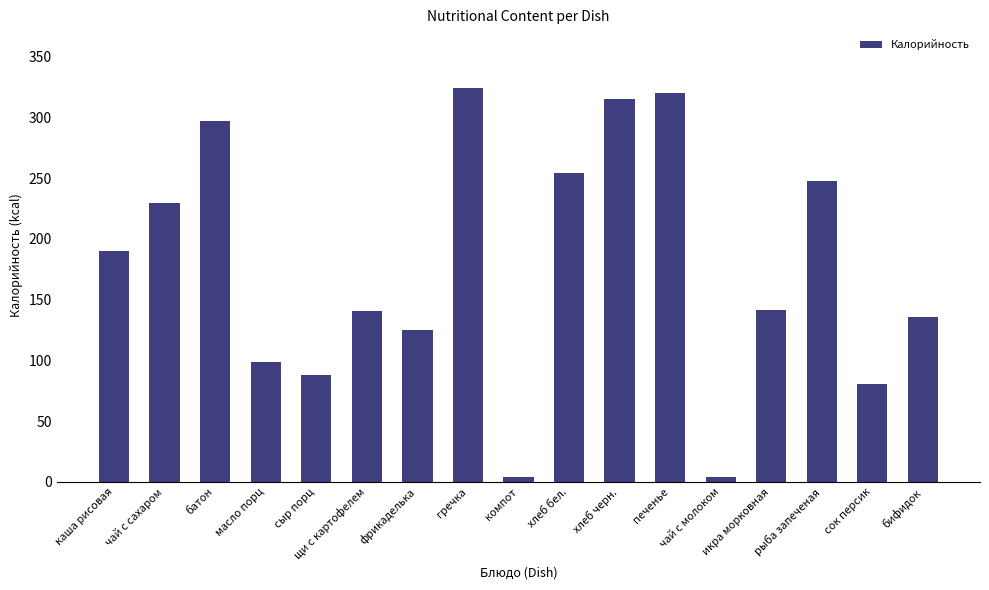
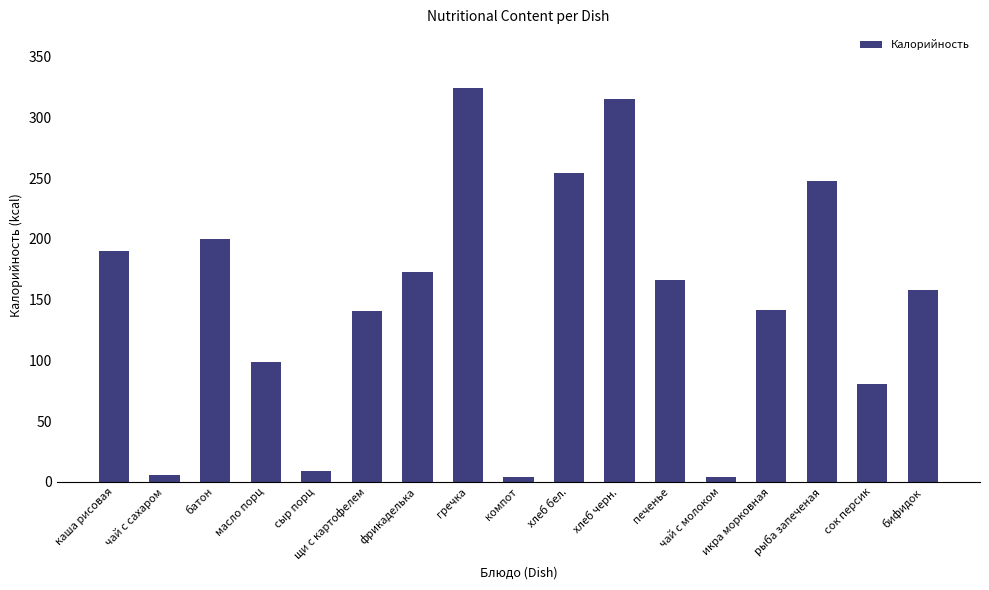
  {
    "каша рисовая": 190,
-   "чай с сахаром": 230,
-   "батон": 297,
+   "чай с сахаром": 6,
+   "батон": 200,
    "масло порц": 99,
-   "сыр порц": 88,
+   "сыр порц": 9,
    "щи с картофелем": 141,
-   "фрикаделька": 125,
+   "фрикаделька": 173,
    "гречка": 324,
    "компот": 4,
    "хлеб бел.": 254,
    "хлеб черн.": 315,
-   "печенье": 321,
+   "печенье": 166,
    "чай с молоком": 4,
    "икра морковная": 142,
    "рыба запеченая": 248,
    "сок персик": 80,
-   "бифидок": 136
+   "бифидок": 158
  }
